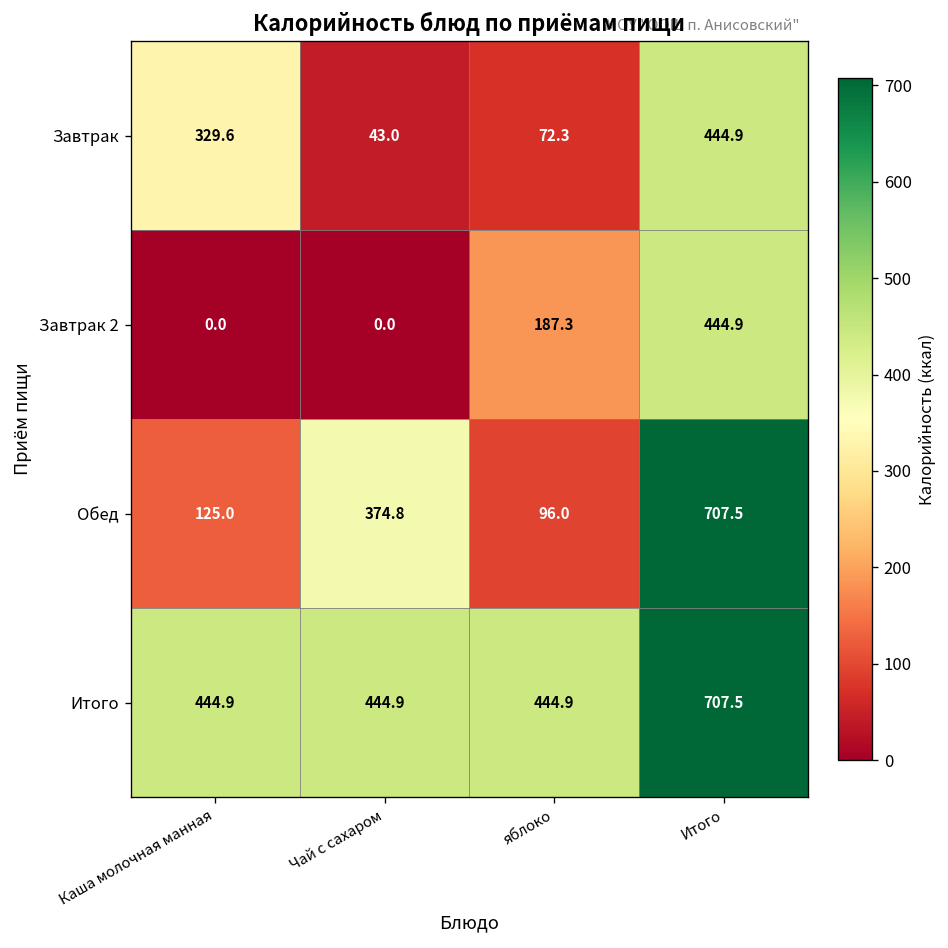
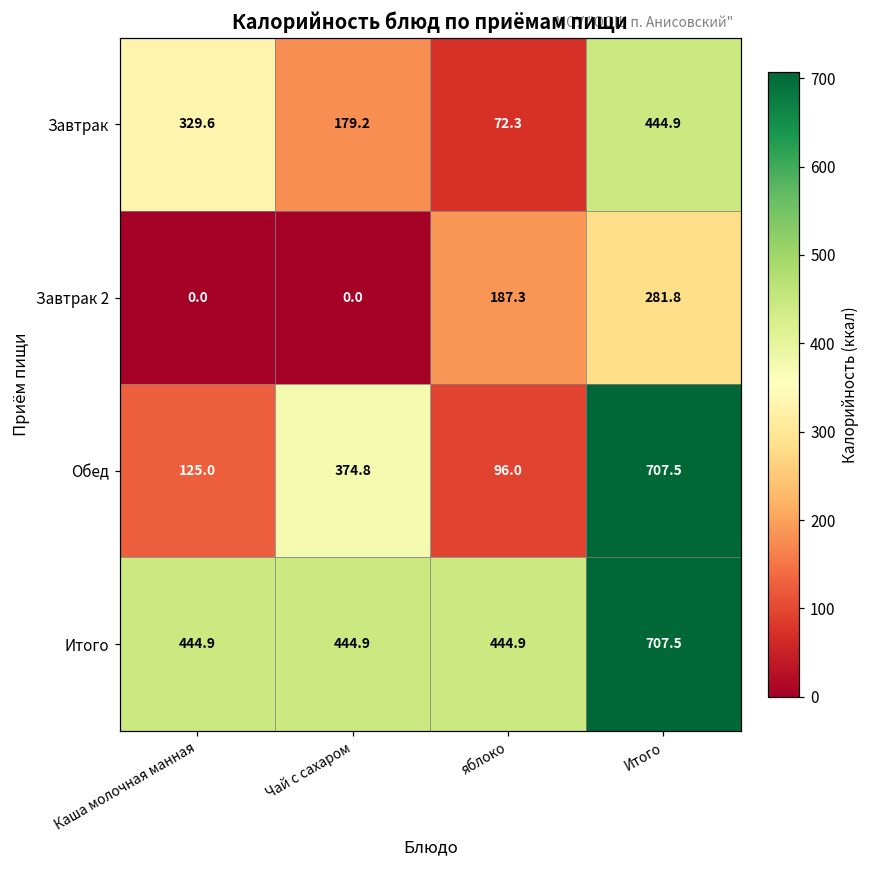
  {
    "Завтрак": {
      "Каша молочная манная": 329.6,
-     "Чай с сахаром": 43.0,
+     "Чай с сахаром": 179.2,
      "яблоко": 72.3,
      "Итого": 444.9
    },
    "Завтрак 2": {
      "Каша молочная манная": 0.0,
      "Чай с сахаром": 0.0,
      "яблоко": 187.3,
-     "Итого": 444.9
+     "Итого": 281.8
    },
    "Обед": {
      "Каша молочная манная": 125.0,
      "Чай с сахаром": 374.8,
      "яблоко": 96.0,
      "Итого": 707.5
    },
    "Итого": {
      "Каша молочная манная": 444.9,
      "Чай с сахаром": 444.9,
      "яблоко": 444.9,
      "Итого": 707.5
    }
  }
